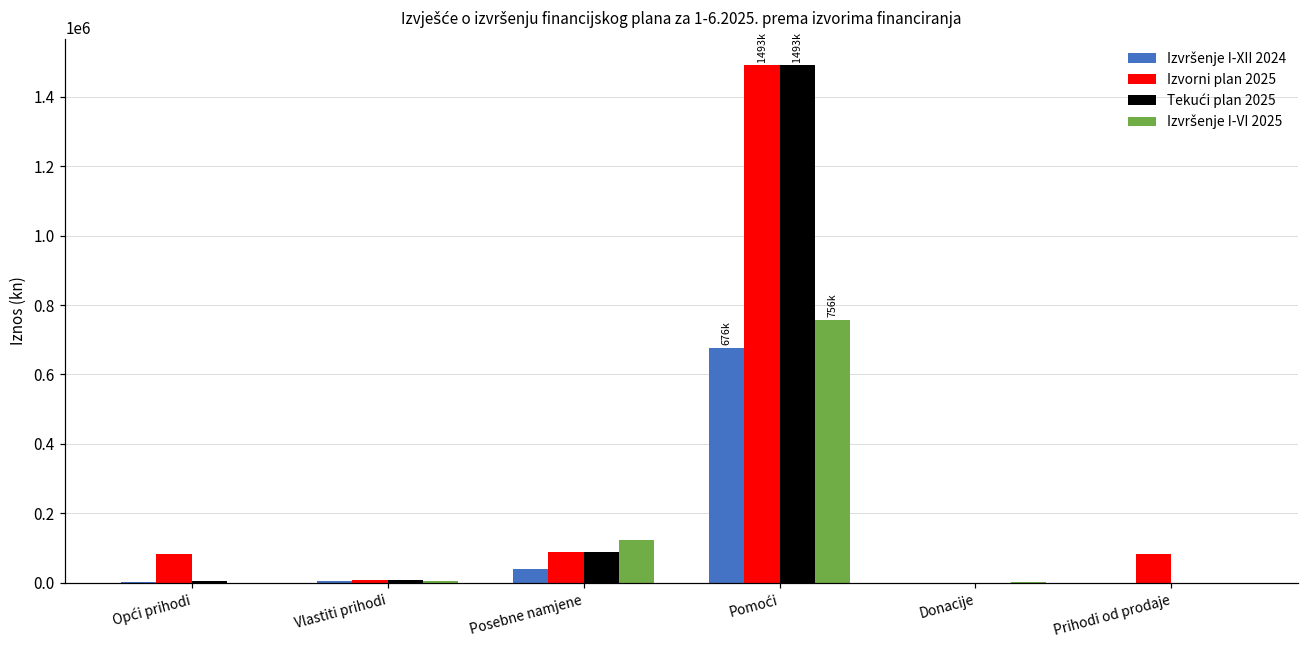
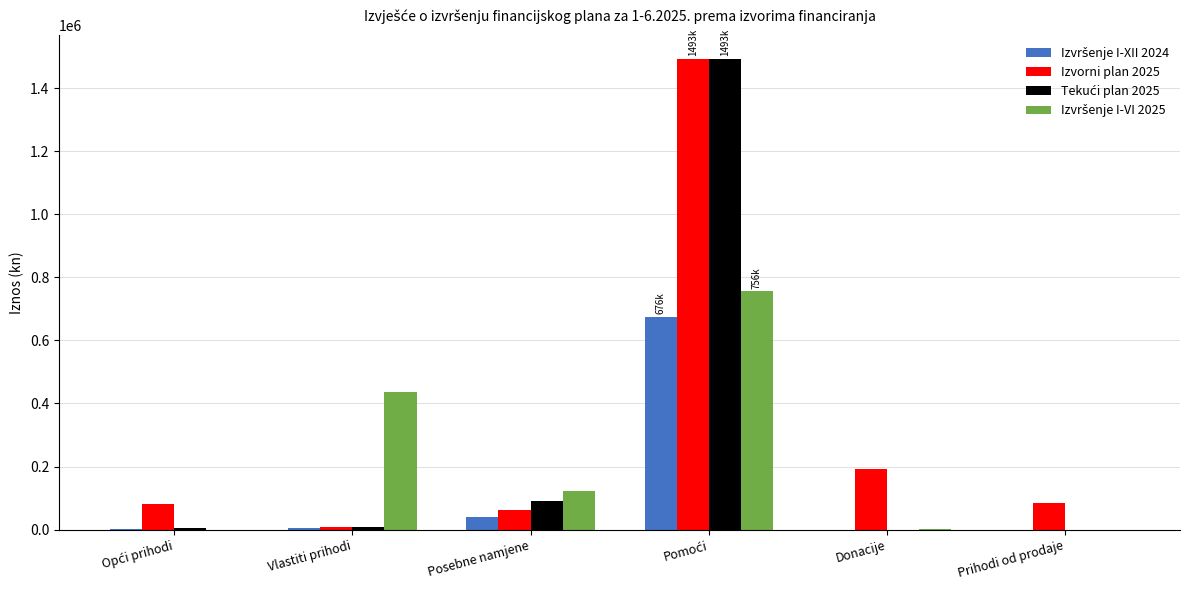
  {
    "Izvršenje I-XII 2024": {
      "Pomoći": "676k"
    },
    "Izvorni plan 2025": {
      "Opći prihodi": "80000",
      "Vlastiti prihodi": "10000",
-     "Posebne namjene": "90000",
-     "Donacije": "0",
+     "Posebne namjene": "60000",
+     "Donacije": "190000",
      "Prihodi od prodaje": "80000"
    },
    "Tekući plan 2025": {
      "Pomoći": "1493k"
    },
    "Izvršenje I-VI 2025": {
-     "Vlastiti prihodi": "10000",
+     "Vlastiti prihodi": "440000",
      "Posebne namjene": "120000",
      "Prihodi od prodaje": "0"
    }
  }
